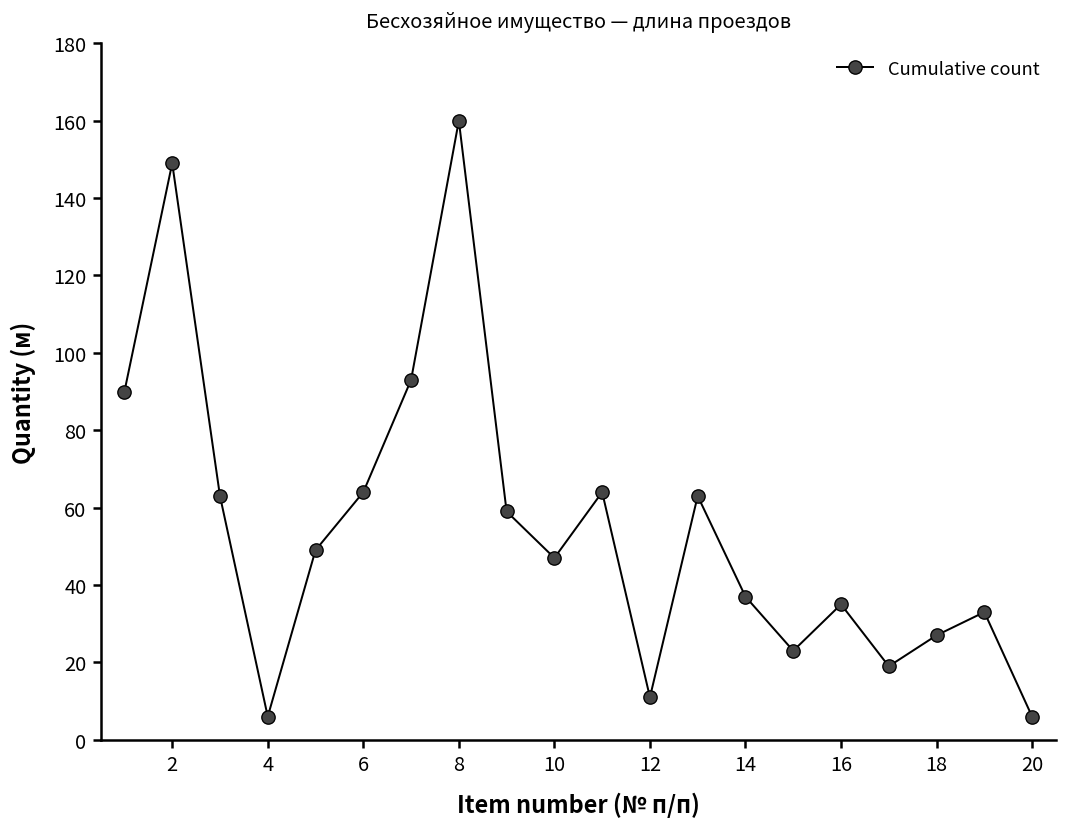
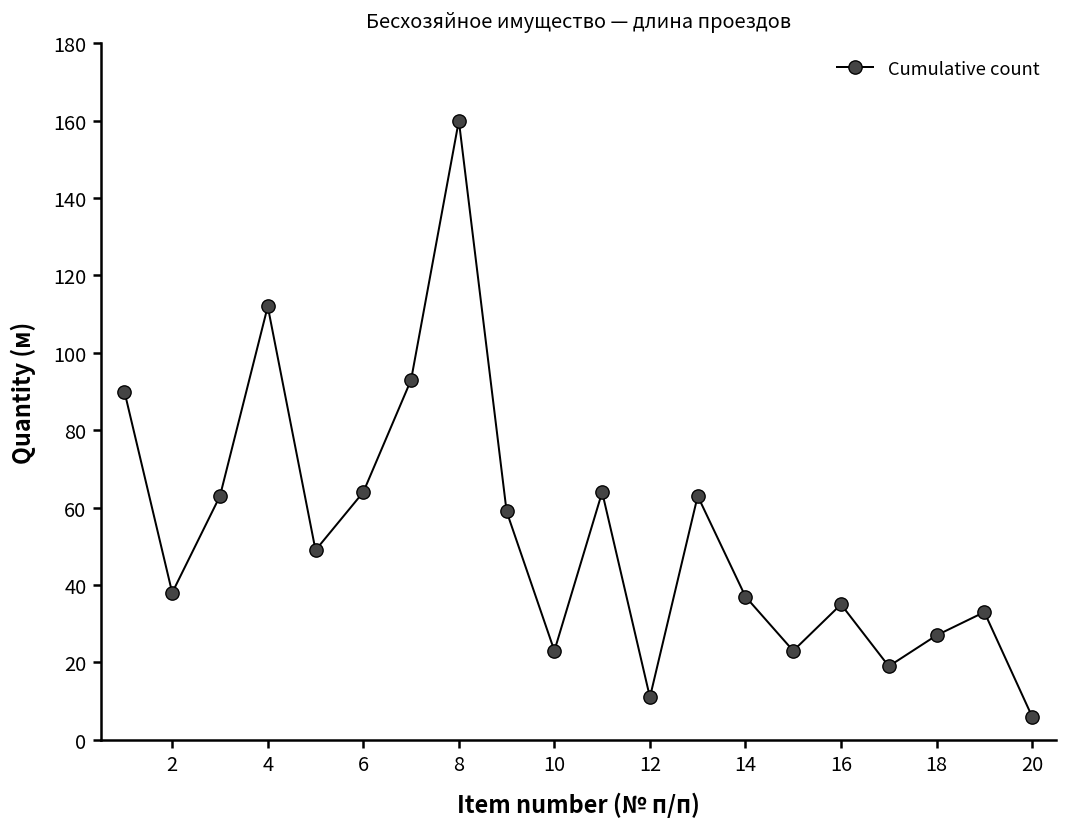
  {
-   "2": 149,
-   "4": 6,
+   "2": 38,
+   "4": 112,
    "6": 64,
    "8": 160,
-   "10": 47,
+   "10": 23,
    "12": 11,
    "14": 37,
    "16": 35,
    "18": 27,
    "20": 6
  }
